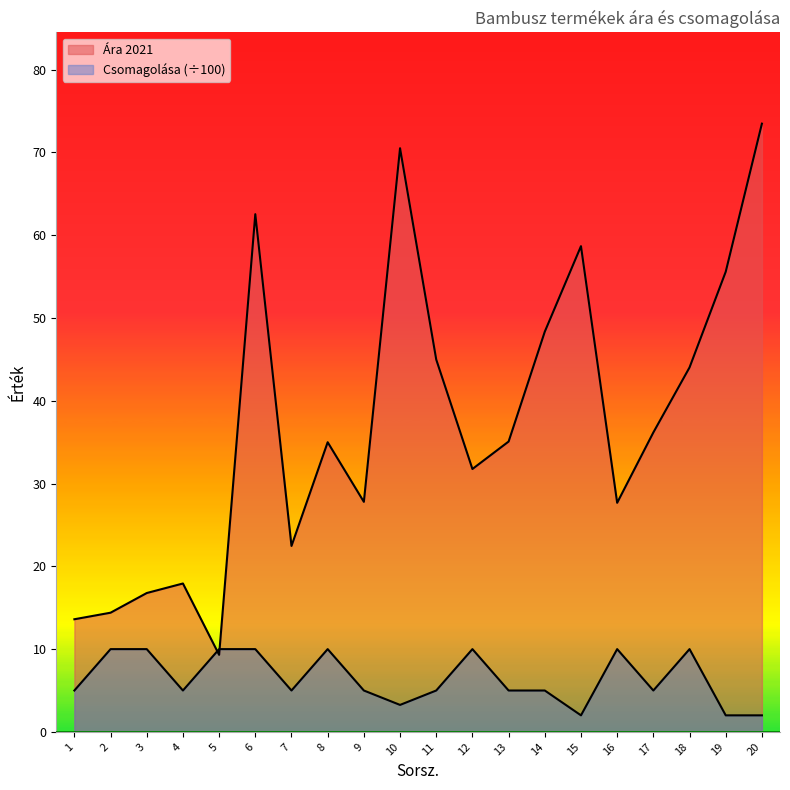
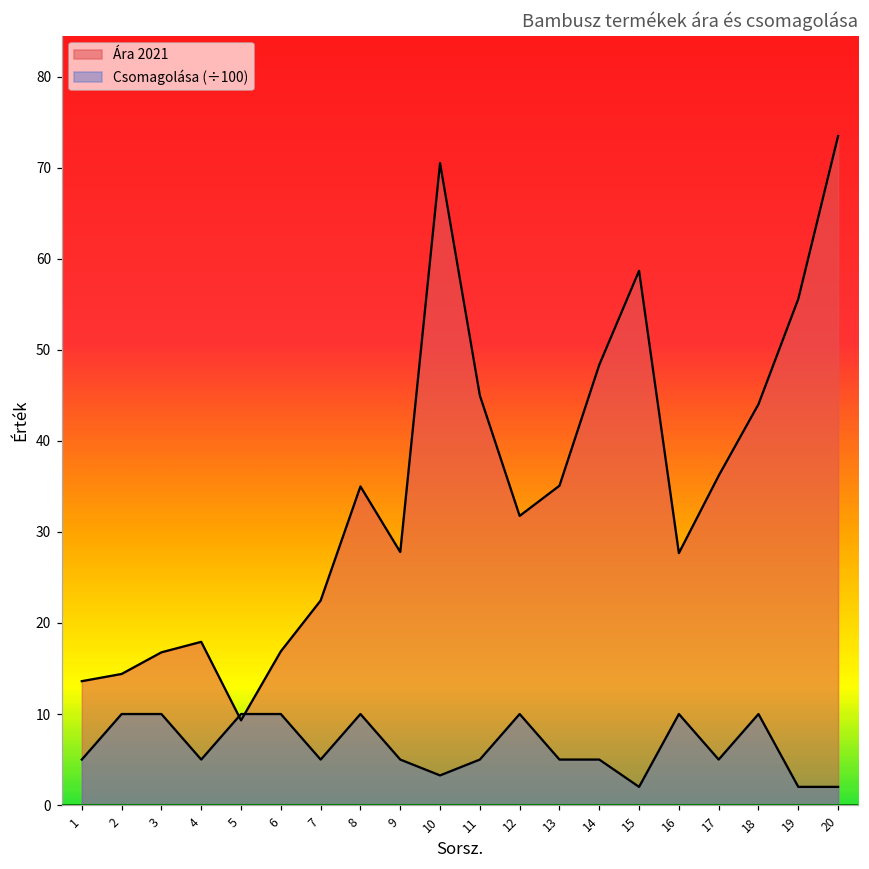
  {
    "Ára 2021": {
      "1": 14,
      "2": 14,
      "3": 17,
      "4": 18,
      "5": 9,
-     "6": 63,
+     "6": 17,
      "7": 22,
      "8": 35,
      "9": 28,
      "10": 71,
      "11": 45,
      "12": 32,
      "13": 35,
      "14": 48,
      "15": 59,
      "16": 28,
      "17": 36,
      "18": 44,
      "19": 56,
      "20": 73
    },
    "Csomagolása (÷100)": {
      "1": 5,
      "2": 10,
      "3": 10,
      "4": 5,
      "5": 10,
      "6": 10,
      "7": 5,
      "8": 10,
      "9": 5,
      "10": 3,
      "11": 5,
      "12": 10,
      "13": 5,
      "14": 5,
      "15": 2,
      "16": 10,
      "17": 5,
      "18": 10,
      "19": 2,
      "20": 2
    }
  }
